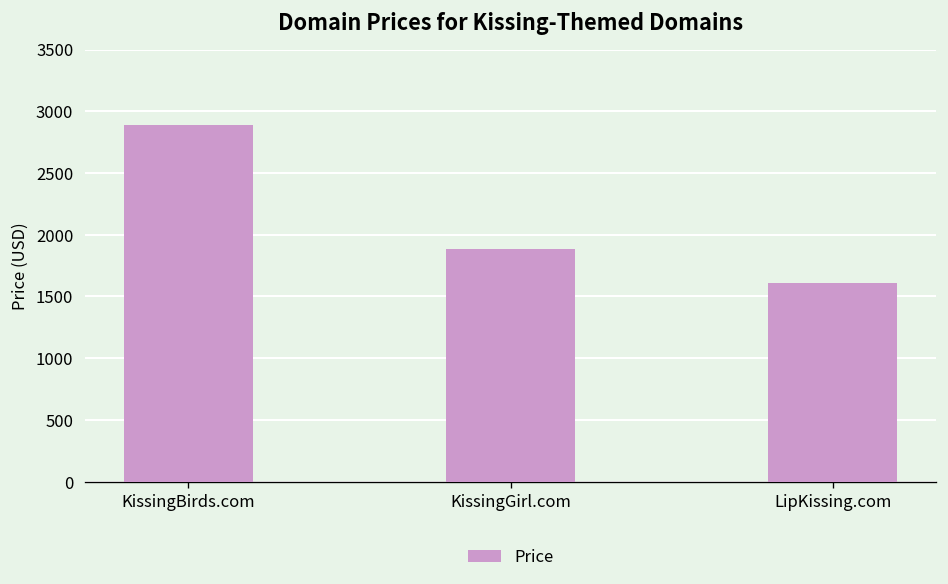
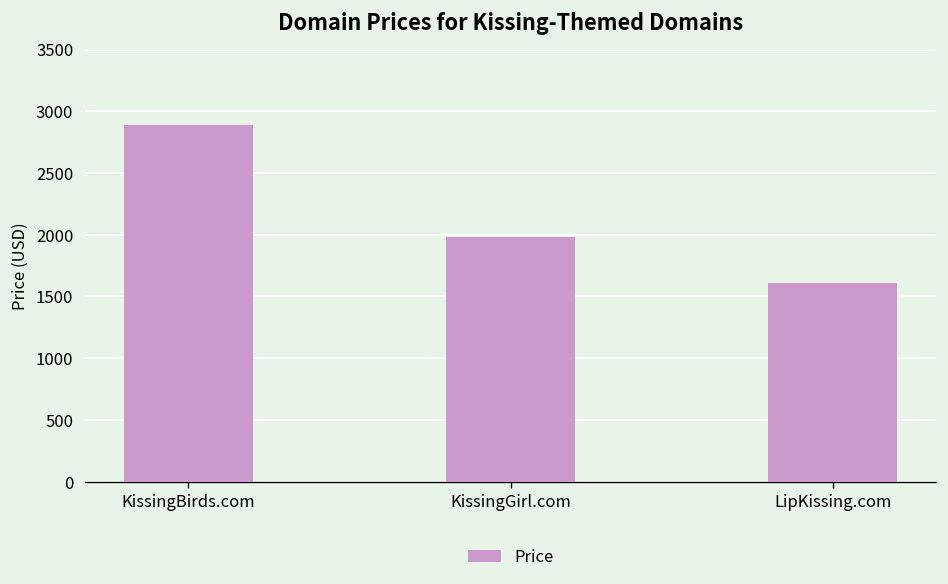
  {
    "KissingBirds.com": 2890,
-   "KissingGirl.com": 1890,
+   "KissingGirl.com": 1980,
    "LipKissing.com": 1610
  }
